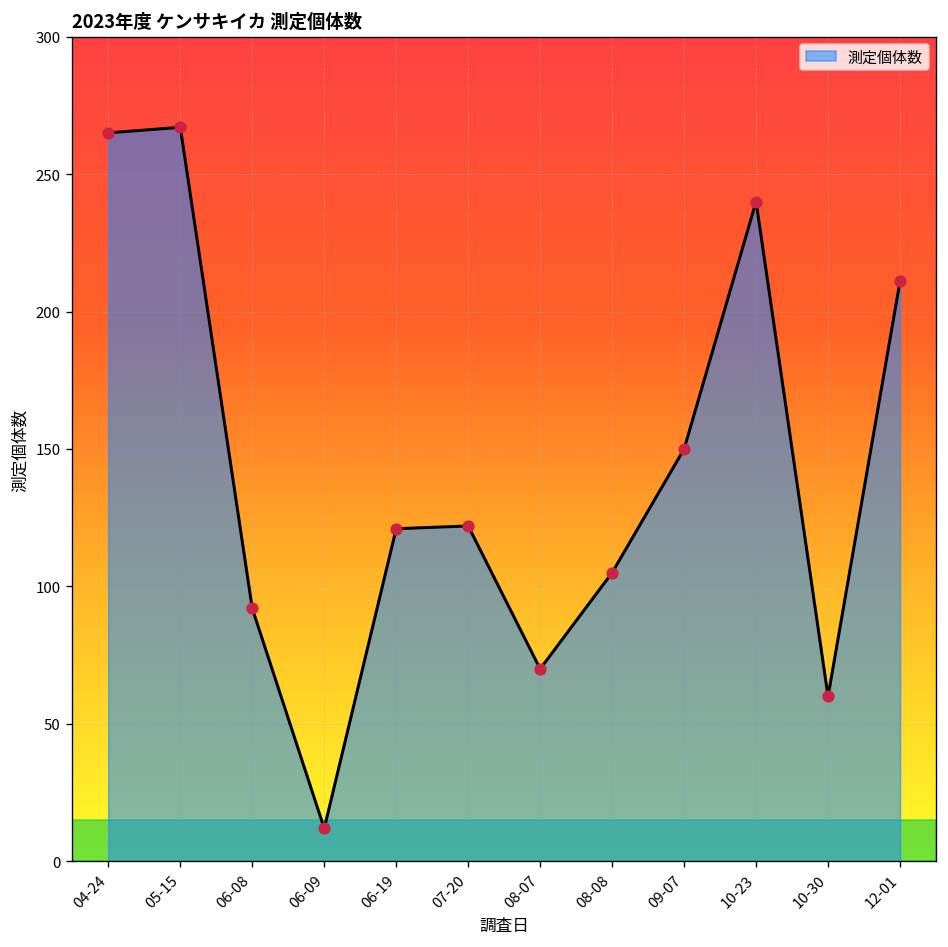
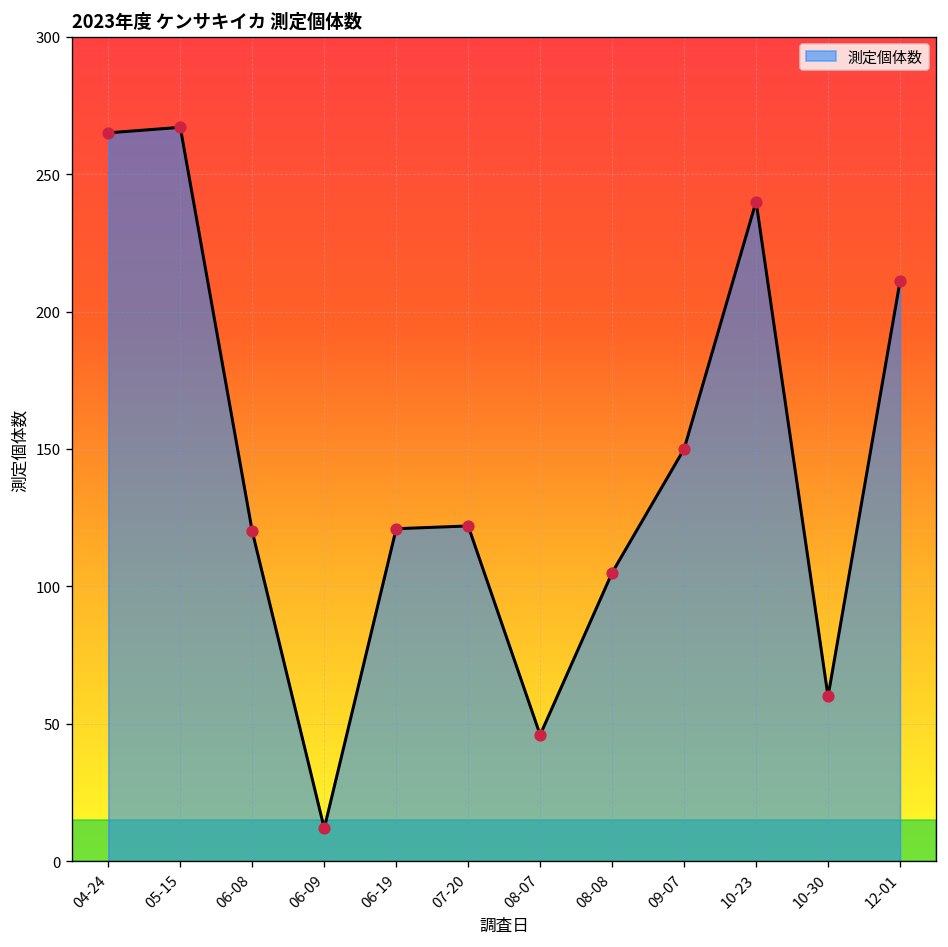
  {
    "04-24": 265,
    "05-15": 267,
-   "06-08": 92,
+   "06-08": 120,
    "06-19": 121,
    "07-20": 122,
-   "08-07": 70,
+   "08-07": 46,
    "08-08": 105,
    "09-07": 150,
    "10-23": 240,
    "10-30": 60,
    "12-01": 211
  }
